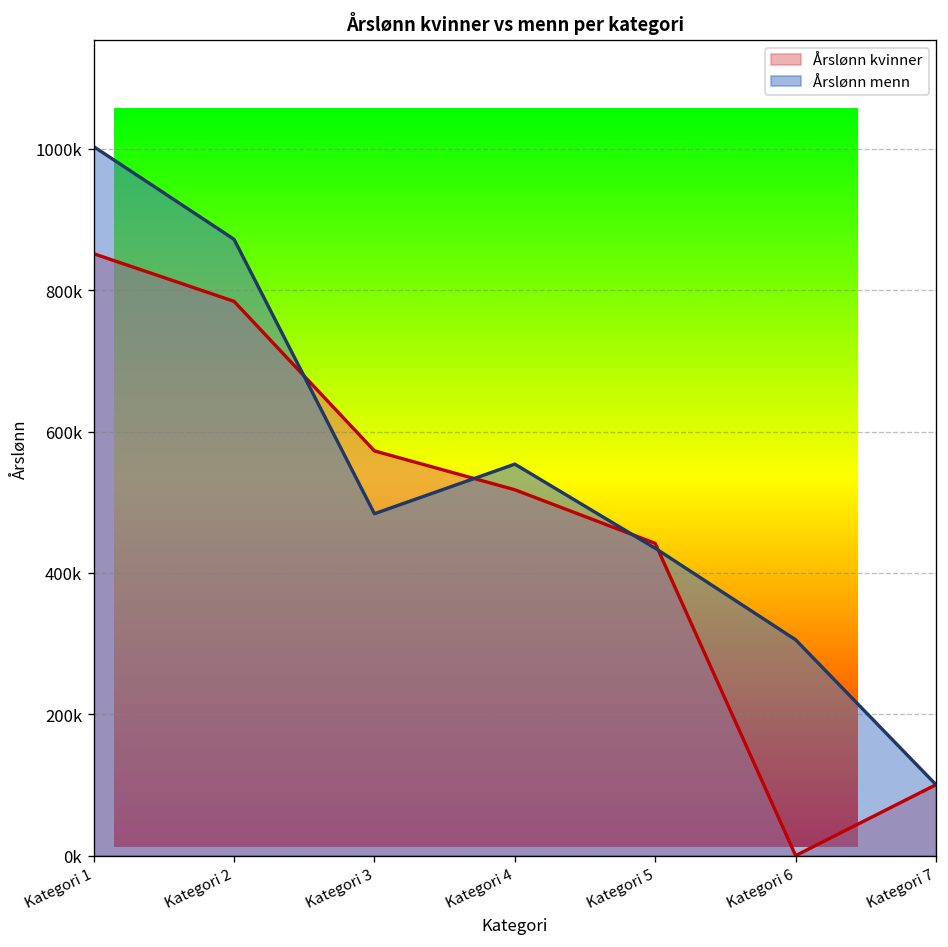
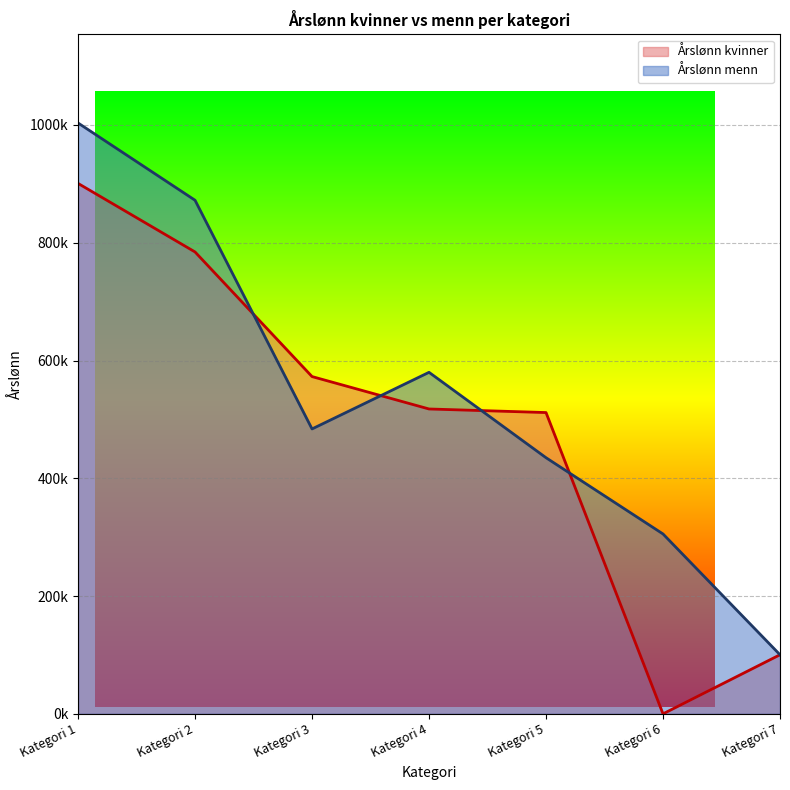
  {
    "Årslønn kvinner": {
-     "Kategori 1": 850000,
+     "Kategori 1": 900000,
      "Kategori 2": 780000,
      "Kategori 3": 570000,
      "Kategori 4": 520000,
-     "Kategori 5": 440000,
+     "Kategori 5": 510000,
      "Kategori 6": 0
    },
    "Årslønn menn": {
      "Kategori 1": 1000000,
      "Kategori 2": 870000,
      "Kategori 3": 480000,
-     "Kategori 4": 550000,
+     "Kategori 4": 580000,
      "Kategori 5": 430000,
      "Kategori 6": 310000
    }
  }
